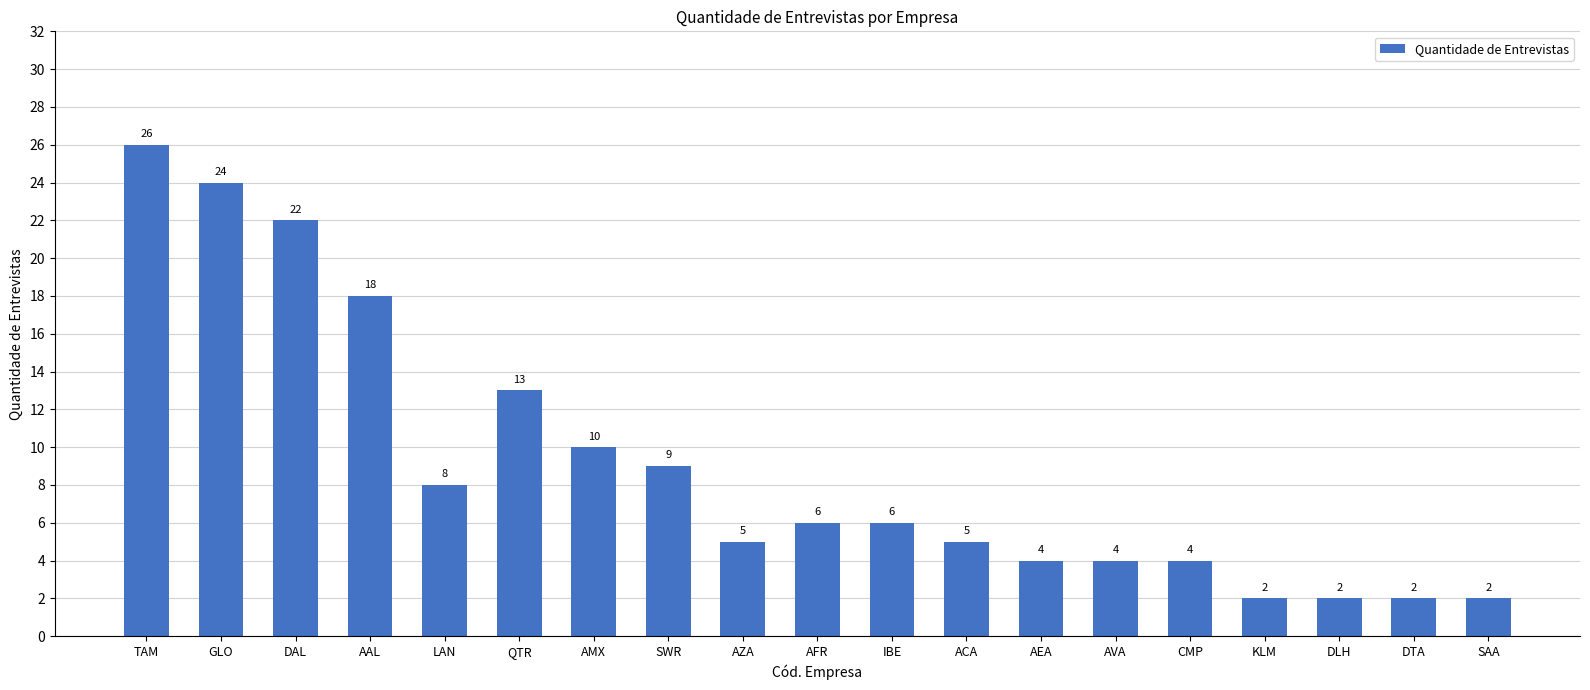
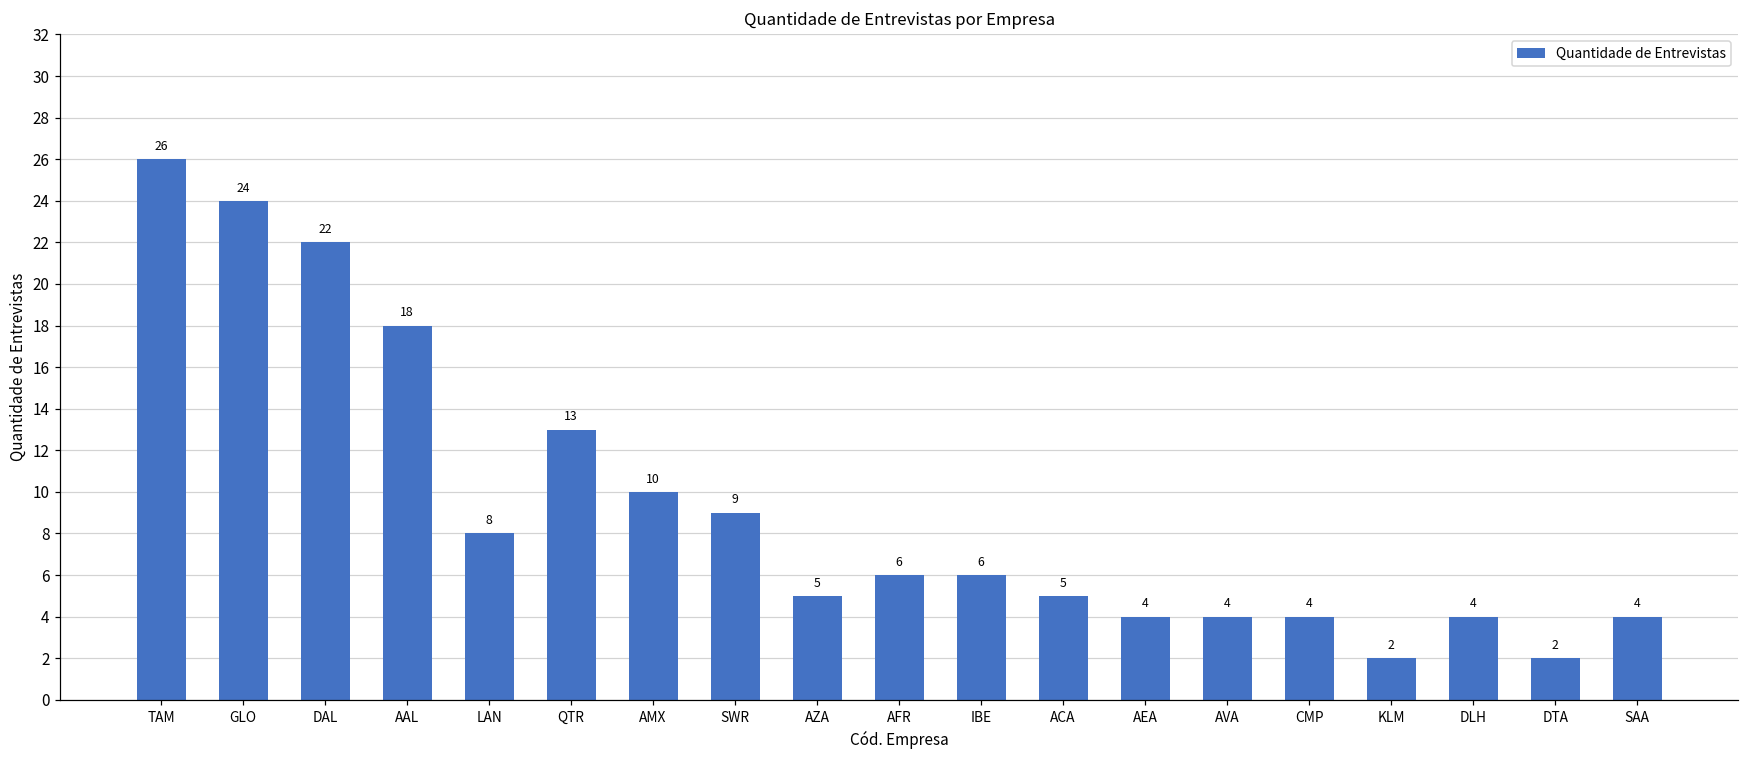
  {
    "TAM": 26,
    "GLO": 24,
    "DAL": 22,
    "AAL": 18,
    "LAN": 8,
    "QTR": 13,
    "AMX": 10,
    "SWR": 9,
    "AZA": 5,
    "AFR": 6,
    "IBE": 6,
    "ACA": 5,
    "AEA": 4,
    "AVA": 4,
    "CMP": 4,
    "KLM": 2,
-   "DLH": 2,
+   "DLH": 4,
    "DTA": 2,
-   "SAA": 2
+   "SAA": 4
  }
